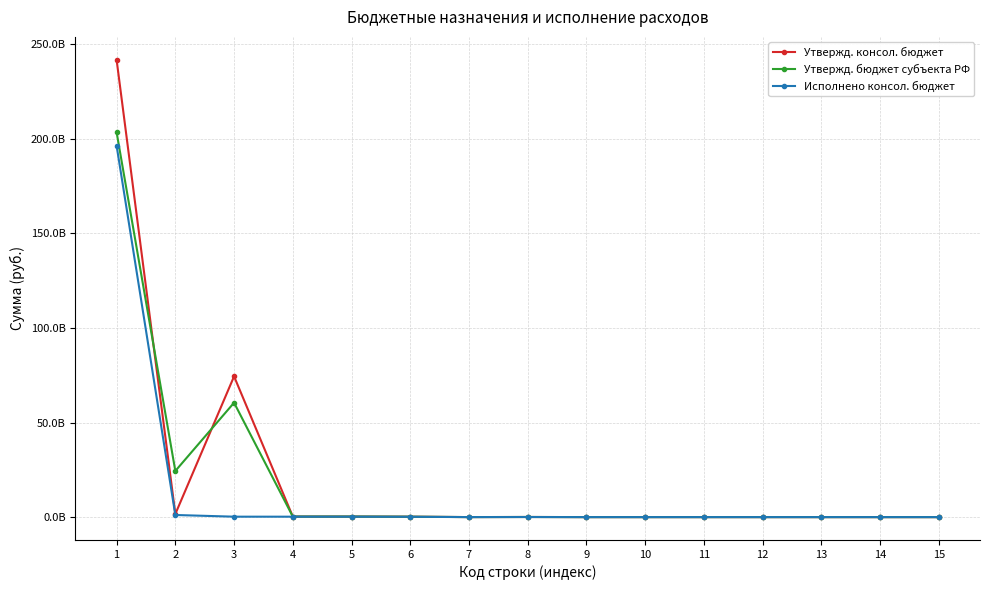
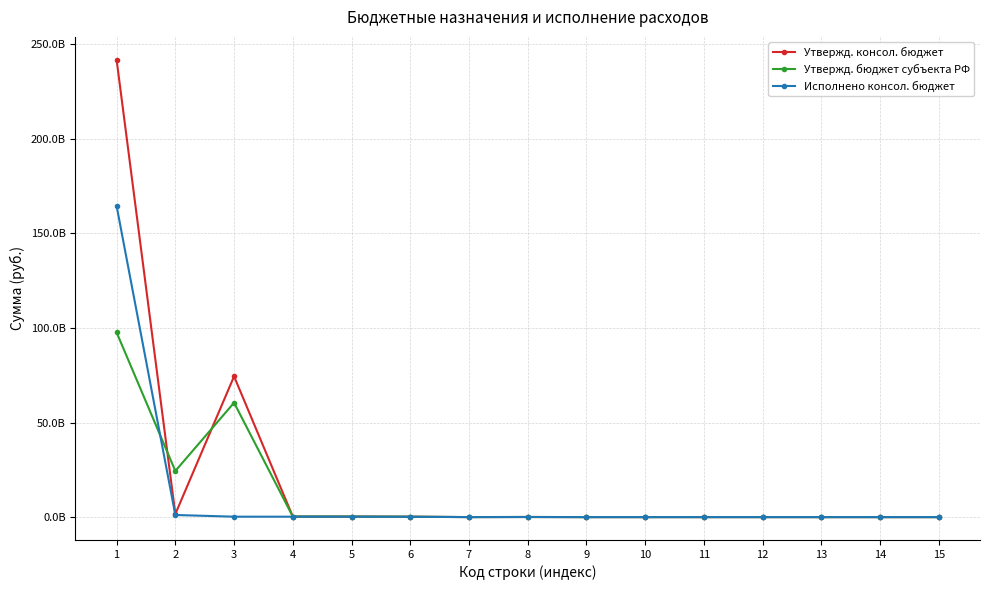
  {
    "Утвержд. консол. бюджет": {
      "1": 242000000000,
      "3": 74000000000
    },
    "Утвержд. бюджет субъекта РФ": {
-     "1": 203000000000,
+     "1": 98000000000,
      "2": 24000000000,
      "3": 60000000000
    },
    "Исполнено консол. бюджет": {
-     "1": 196000000000,
+     "1": 164000000000,
      "3": 0
    }
  }
